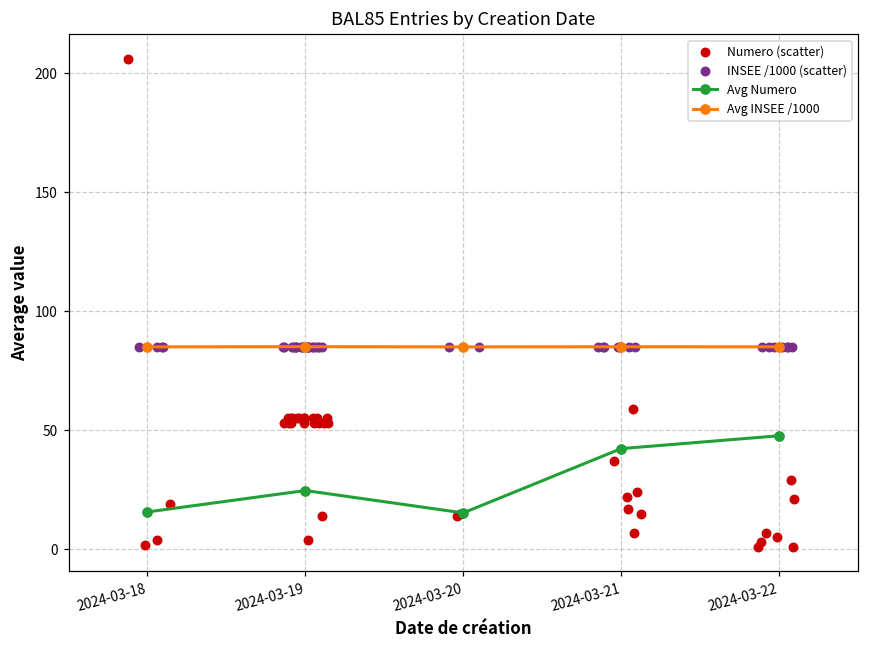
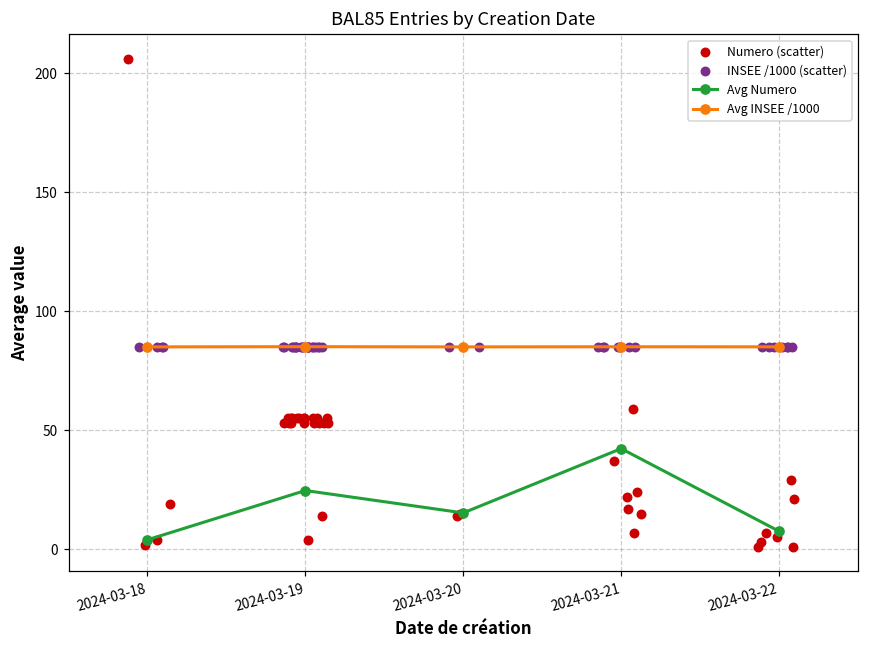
  {
    "Avg Numero": {
-     "2024-03-18": 16,
+     "2024-03-18": 4,
      "2024-03-19": 25,
      "2024-03-20": 15,
      "2024-03-21": 42,
-     "2024-03-22": 48
+     "2024-03-22": 8
    },
    "Avg INSEE /1000": {
      "2024-03-18": 85,
      "2024-03-20": 85,
      "2024-03-22": 85
    }
  }
